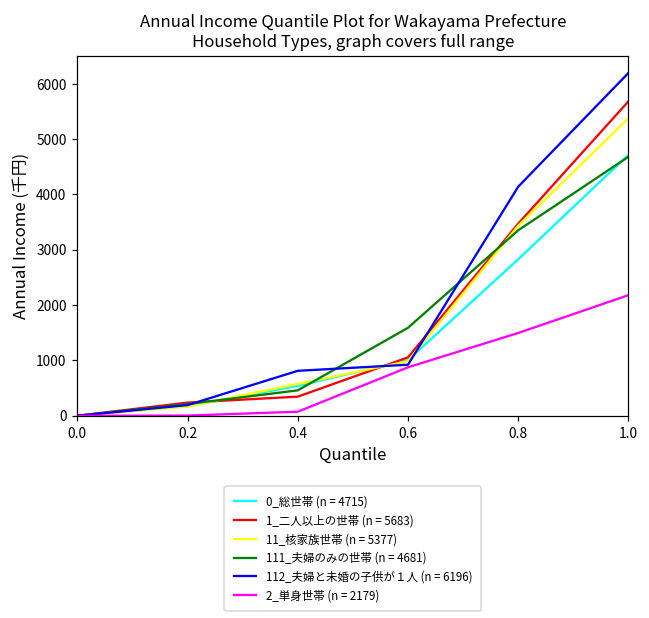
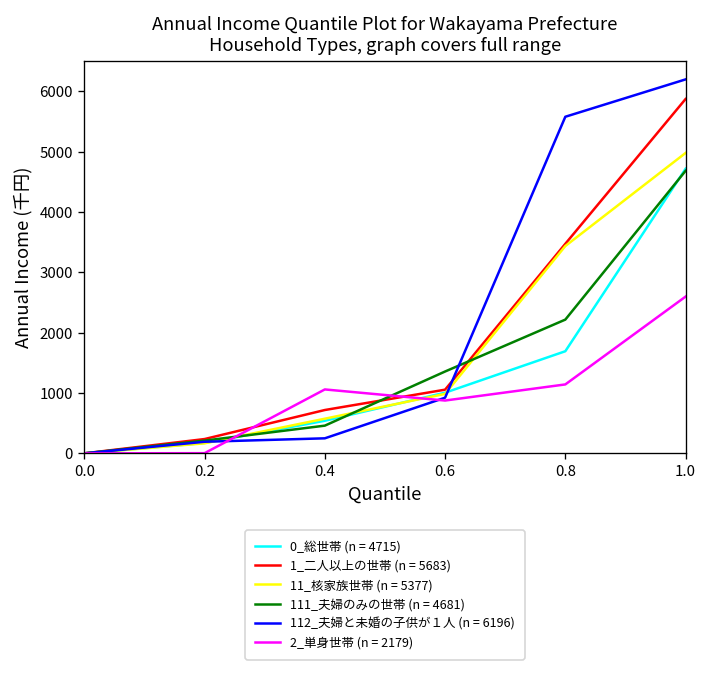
  {
    "0_総世帯 (n = 4715)": {
-     "0.8": 2800
+     "0.8": 1700
    },
    "1_二人以上の世帯 (n = 5683)": {
-     "0.4": 300,
-     "1.0": 5700
+     "0.4": 700,
+     "1.0": 5900
    },
    "11_核家族世帯 (n = 5377)": {
-     "1.0": 5400
+     "1.0": 5000
    },
    "111_夫婦のみの世帯 (n = 4681)": {
      "0.4": 500,
-     "0.6": 1600,
-     "0.8": 3400
+     "0.6": 1400,
+     "0.8": 2200
    },
    "112_夫婦と未婚の子供が１人 (n = 6196)": {
-     "0.4": 800,
-     "0.8": 4100,
+     "0.4": 200,
+     "0.8": 5600,
      "1.0": 6200
    },
    "2_単身世帯 (n = 2179)": {
      "0.2": 0,
-     "0.4": 100,
-     "0.8": 1500,
-     "1.0": 2200
+     "0.4": 1100,
+     "0.8": 1100,
+     "1.0": 2600
    }
  }
